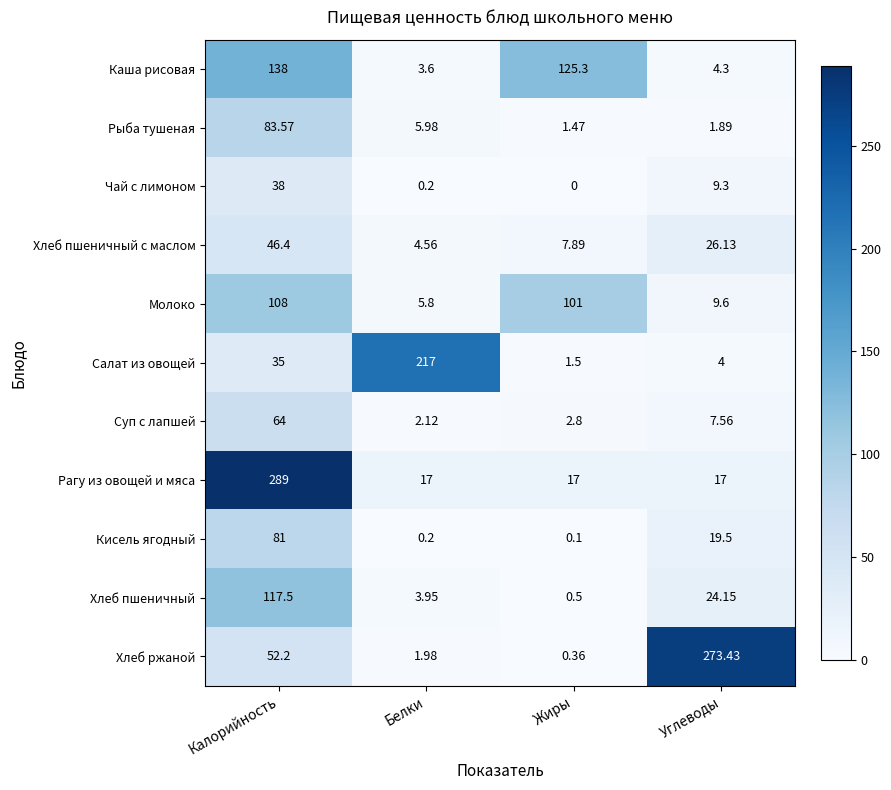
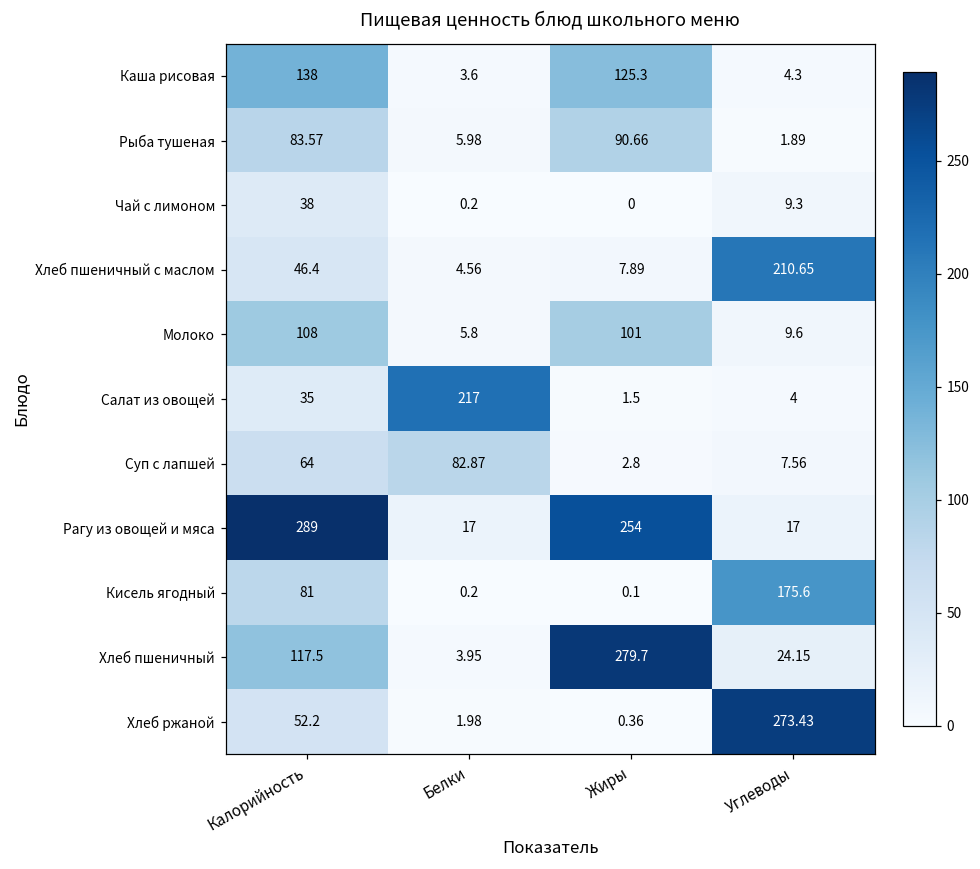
  {
    "Каша рисовая": {
      "Калорийность": 138,
      "Белки": 3.6,
      "Жиры": 125.3,
      "Углеводы": 4.3
    },
    "Рыба тушеная": {
      "Калорийность": 83.57,
      "Белки": 5.98,
-     "Жиры": 1.47,
+     "Жиры": 90.66,
      "Углеводы": 1.89
    },
    "Чай с лимоном": {
      "Калорийность": 38,
      "Белки": 0.2,
      "Жиры": 0,
      "Углеводы": 9.3
    },
    "Хлеб пшеничный с маслом": {
      "Калорийность": 46.4,
      "Белки": 4.56,
      "Жиры": 7.89,
-     "Углеводы": 26.13
+     "Углеводы": 210.65
    },
    "Молоко": {
      "Калорийность": 108,
      "Белки": 5.8,
      "Жиры": 101,
      "Углеводы": 9.6
    },
    "Салат из овощей": {
      "Калорийность": 35,
      "Белки": 217,
      "Жиры": 1.5,
      "Углеводы": 4
    },
    "Суп с лапшей": {
      "Калорийность": 64,
-     "Белки": 2.12,
+     "Белки": 82.87,
      "Жиры": 2.8,
      "Углеводы": 7.56
    },
    "Рагу из овощей и мяса": {
      "Калорийность": 289,
      "Белки": 17,
-     "Жиры": 17,
+     "Жиры": 254,
      "Углеводы": 17
    },
    "Кисель ягодный": {
      "Калорийность": 81,
      "Белки": 0.2,
      "Жиры": 0.1,
-     "Углеводы": 19.5
+     "Углеводы": 175.6
    },
    "Хлеб пшеничный": {
      "Калорийность": 117.5,
      "Белки": 3.95,
-     "Жиры": 0.5,
+     "Жиры": 279.7,
      "Углеводы": 24.15
    },
    "Хлеб ржаной": {
      "Калорийность": 52.2,
      "Белки": 1.98,
      "Жиры": 0.36,
      "Углеводы": 273.43
    }
  }
